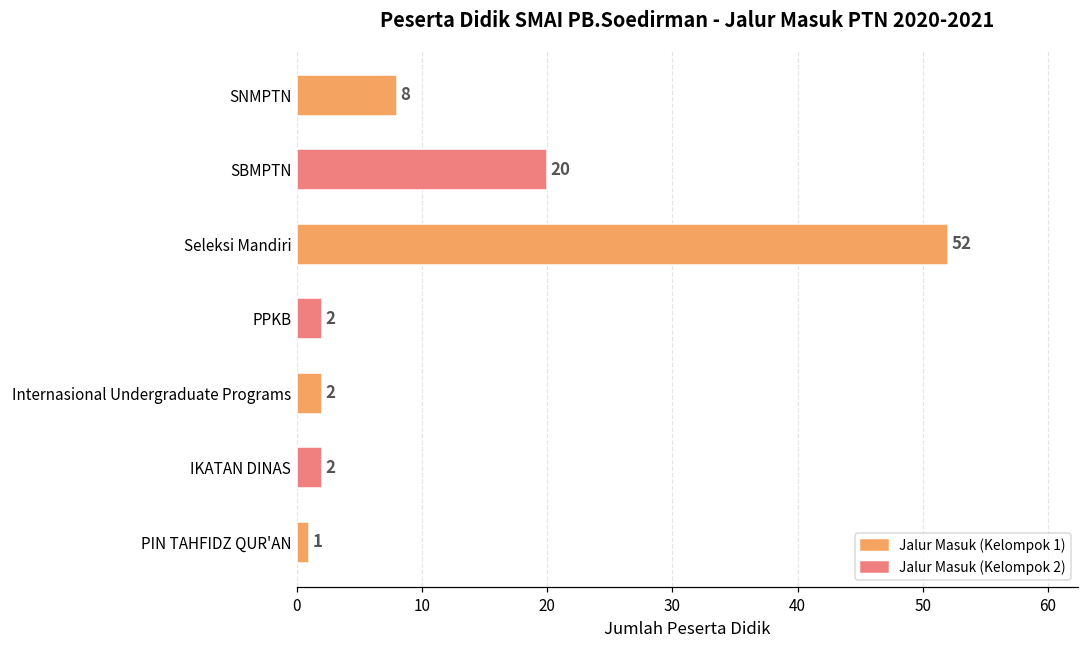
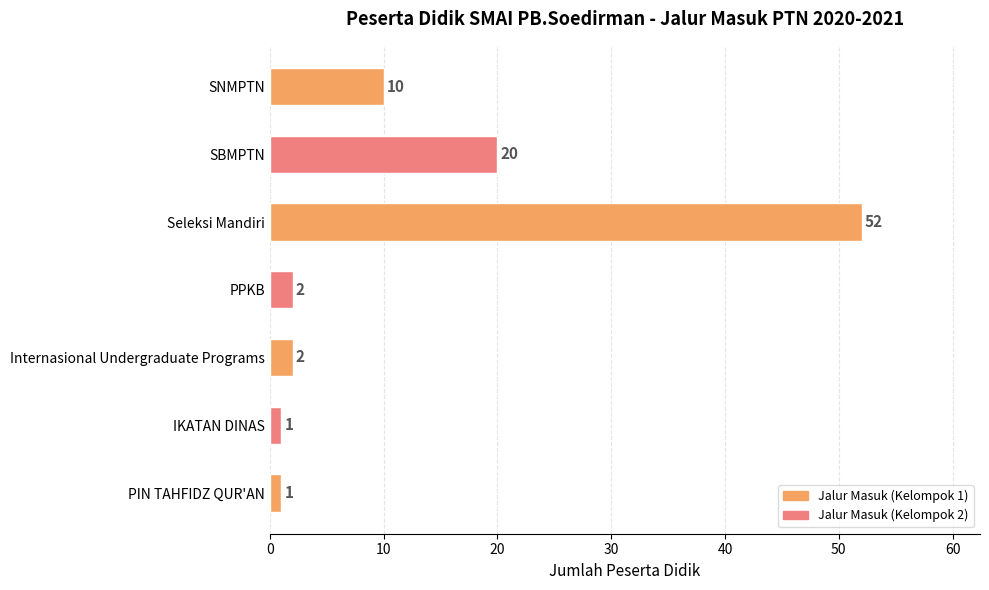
  {
-   "SNMPTN": 8,
+   "SNMPTN": 10,
    "SBMPTN": 20,
    "Seleksi Mandiri": 52,
    "PPKB": 2,
    "Internasional Undergraduate Programs": 2,
-   "IKATAN DINAS": 2,
+   "IKATAN DINAS": 1,
    "PIN TAHFIDZ QUR'AN": 1
  }
